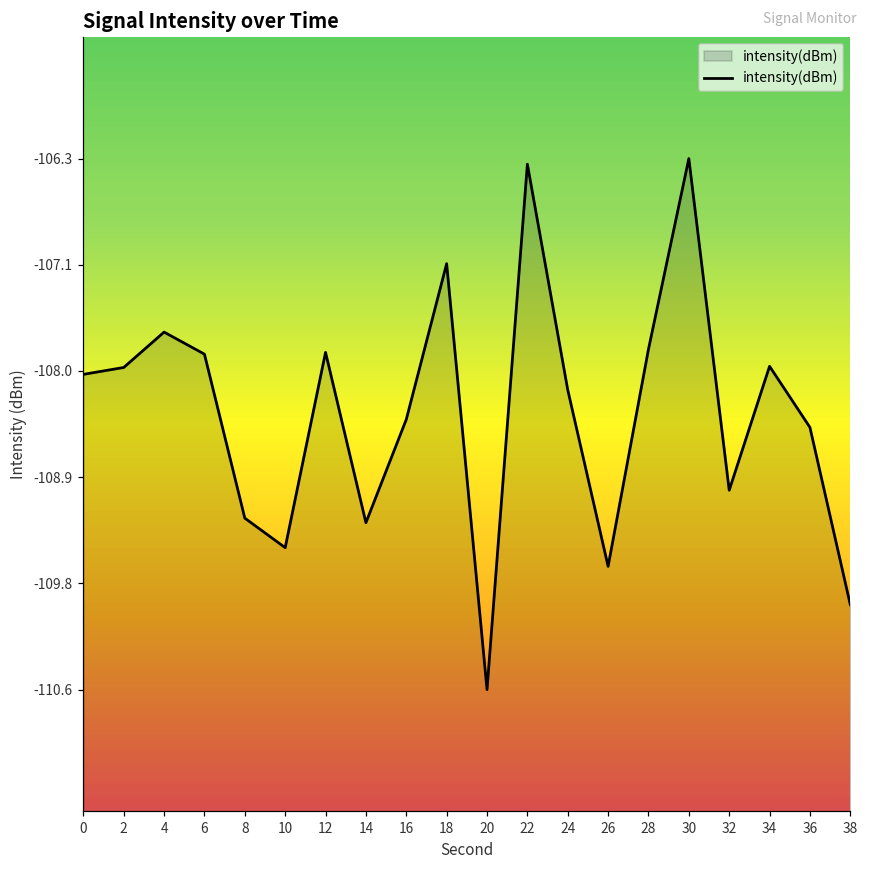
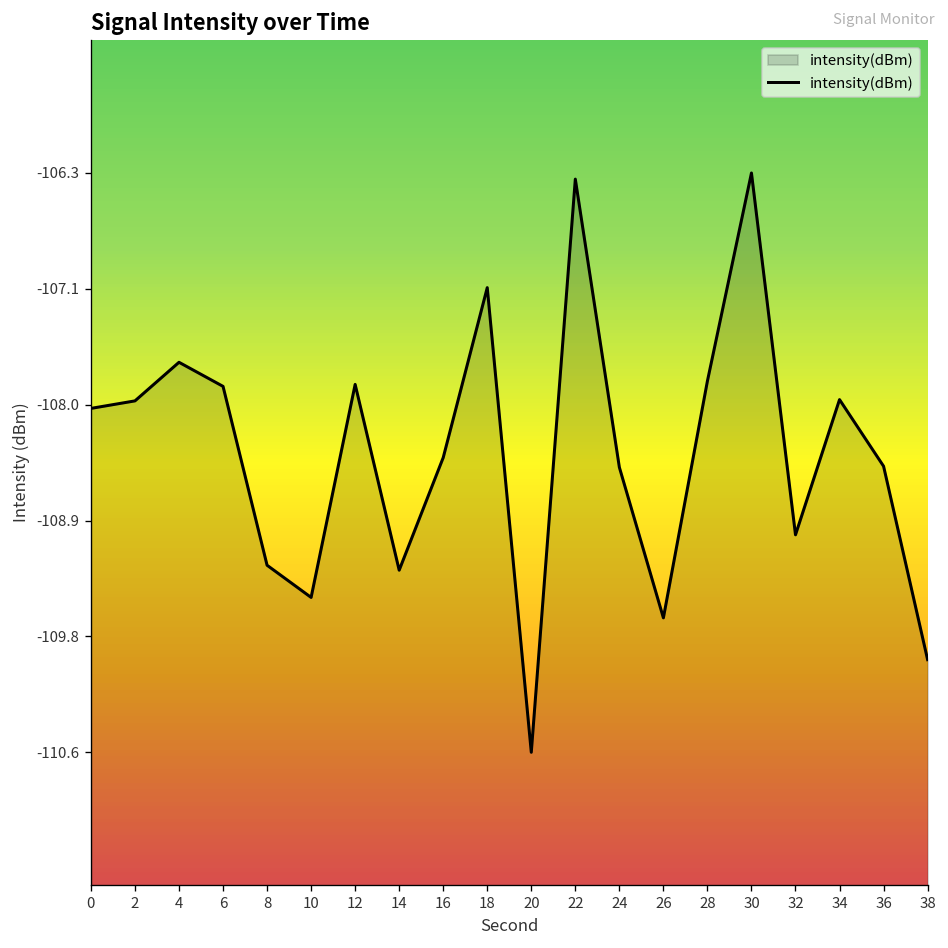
  {
    "0": -108.05,
    "2": -107.99,
    "4": -107.70,
    "6": -107.88,
    "8": -109.23,
    "10": -109.47,
    "12": -107.87,
    "14": -109.26,
    "16": -108.42,
    "18": -107.14,
    "20": -110.63,
    "22": -106.32,
-   "24": -108.17,
+   "24": -108.49,
    "26": -109.62,
    "28": -107.84,
    "30": -106.28,
    "32": -109.00,
    "34": -107.98,
    "36": -108.48,
    "38": -109.94
  }
